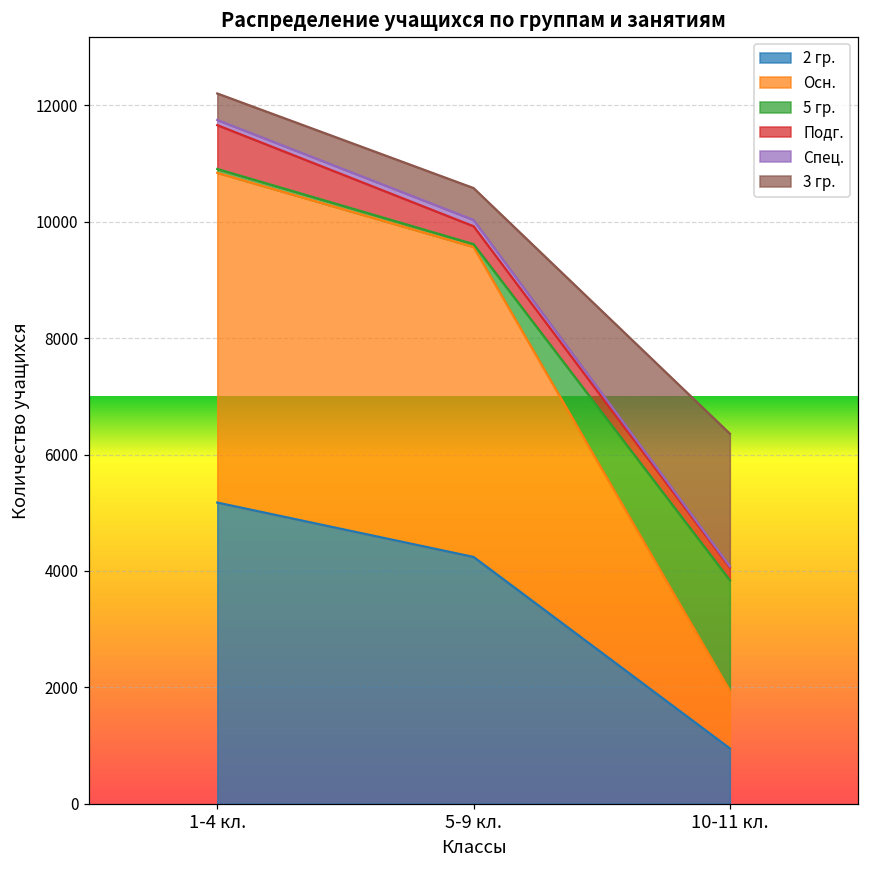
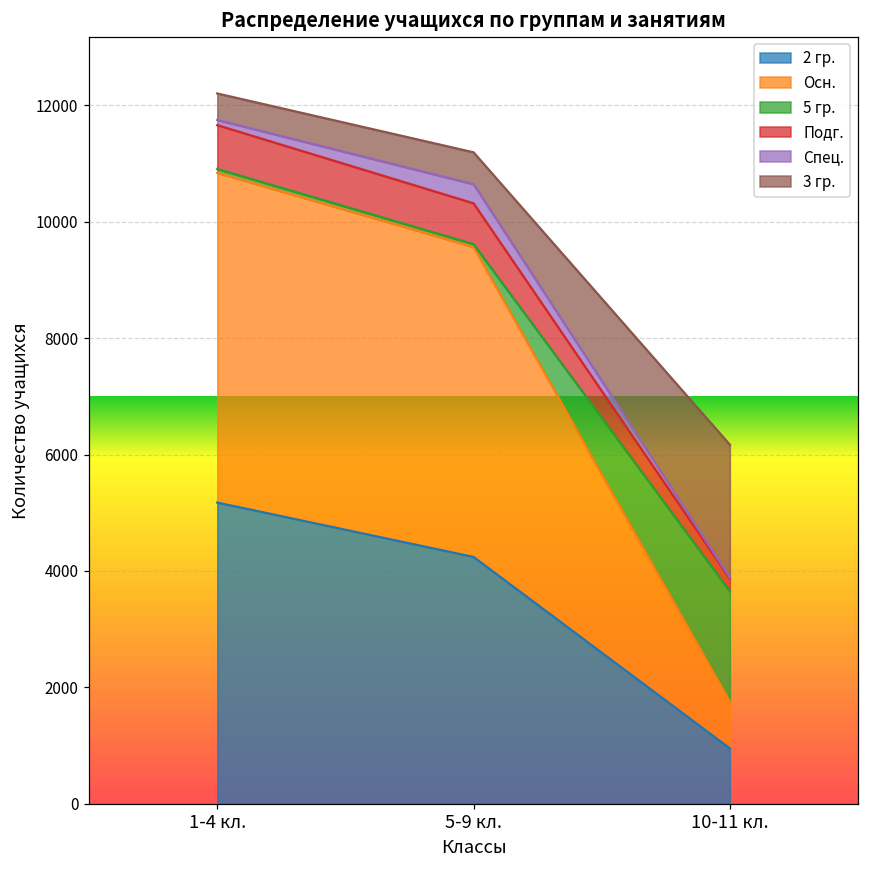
  {
    "2 гр.": {
      "1-4 кл.": 5200,
      "5-9 кл.": 4200,
      "10-11 кл.": 1000
    },
    "Осн.": {
      "1-4 кл.": 5700,
      "5-9 кл.": 5300,
-     "10-11 кл.": 1000
+     "10-11 кл.": 800
    },
    "5 гр.": {
      "1-4 кл.": 100,
      "5-9 кл.": 0,
      "10-11 кл.": 1900
    },
    "Подг.": {
      "1-4 кл.": 800,
-     "5-9 кл.": 300
+     "5-9 кл.": 700
    },
    "Спец.": {
      "1-4 кл.": 100,
-     "5-9 кл.": 100
+     "5-9 кл.": 300
    },
    "3 гр.": {
      "1-4 кл.": 500,
      "5-9 кл.": 500,
      "10-11 кл.": 2300
    }
  }
